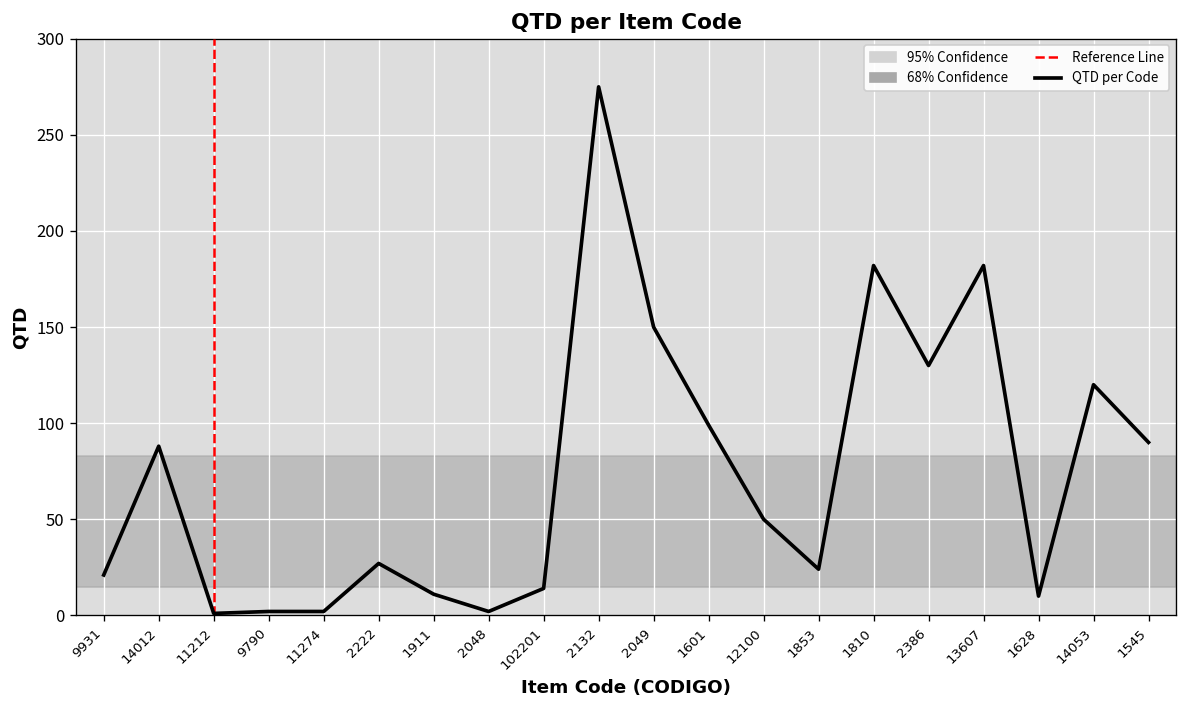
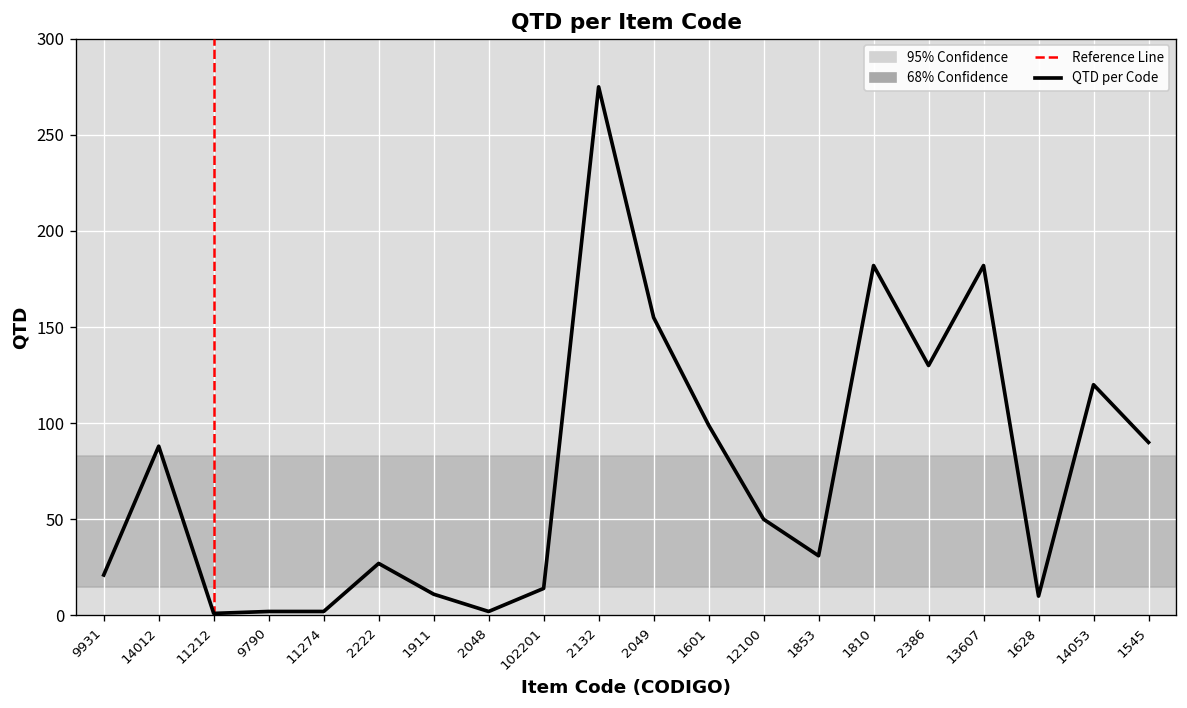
  {
    "9931": 21,
    "14012": 88,
    "11212": 1,
    "9790": 2,
    "11274": 2,
    "2222": 27,
    "1911": 11,
    "2048": 2,
    "102201": 14,
    "2132": 275,
-   "2049": 150,
+   "2049": 155,
    "1601": 99,
    "12100": 50,
-   "1853": 24,
+   "1853": 31,
    "1810": 182,
    "2386": 130,
    "13607": 182,
    "1628": 10,
    "14053": 120,
    "1545": 90
  }
